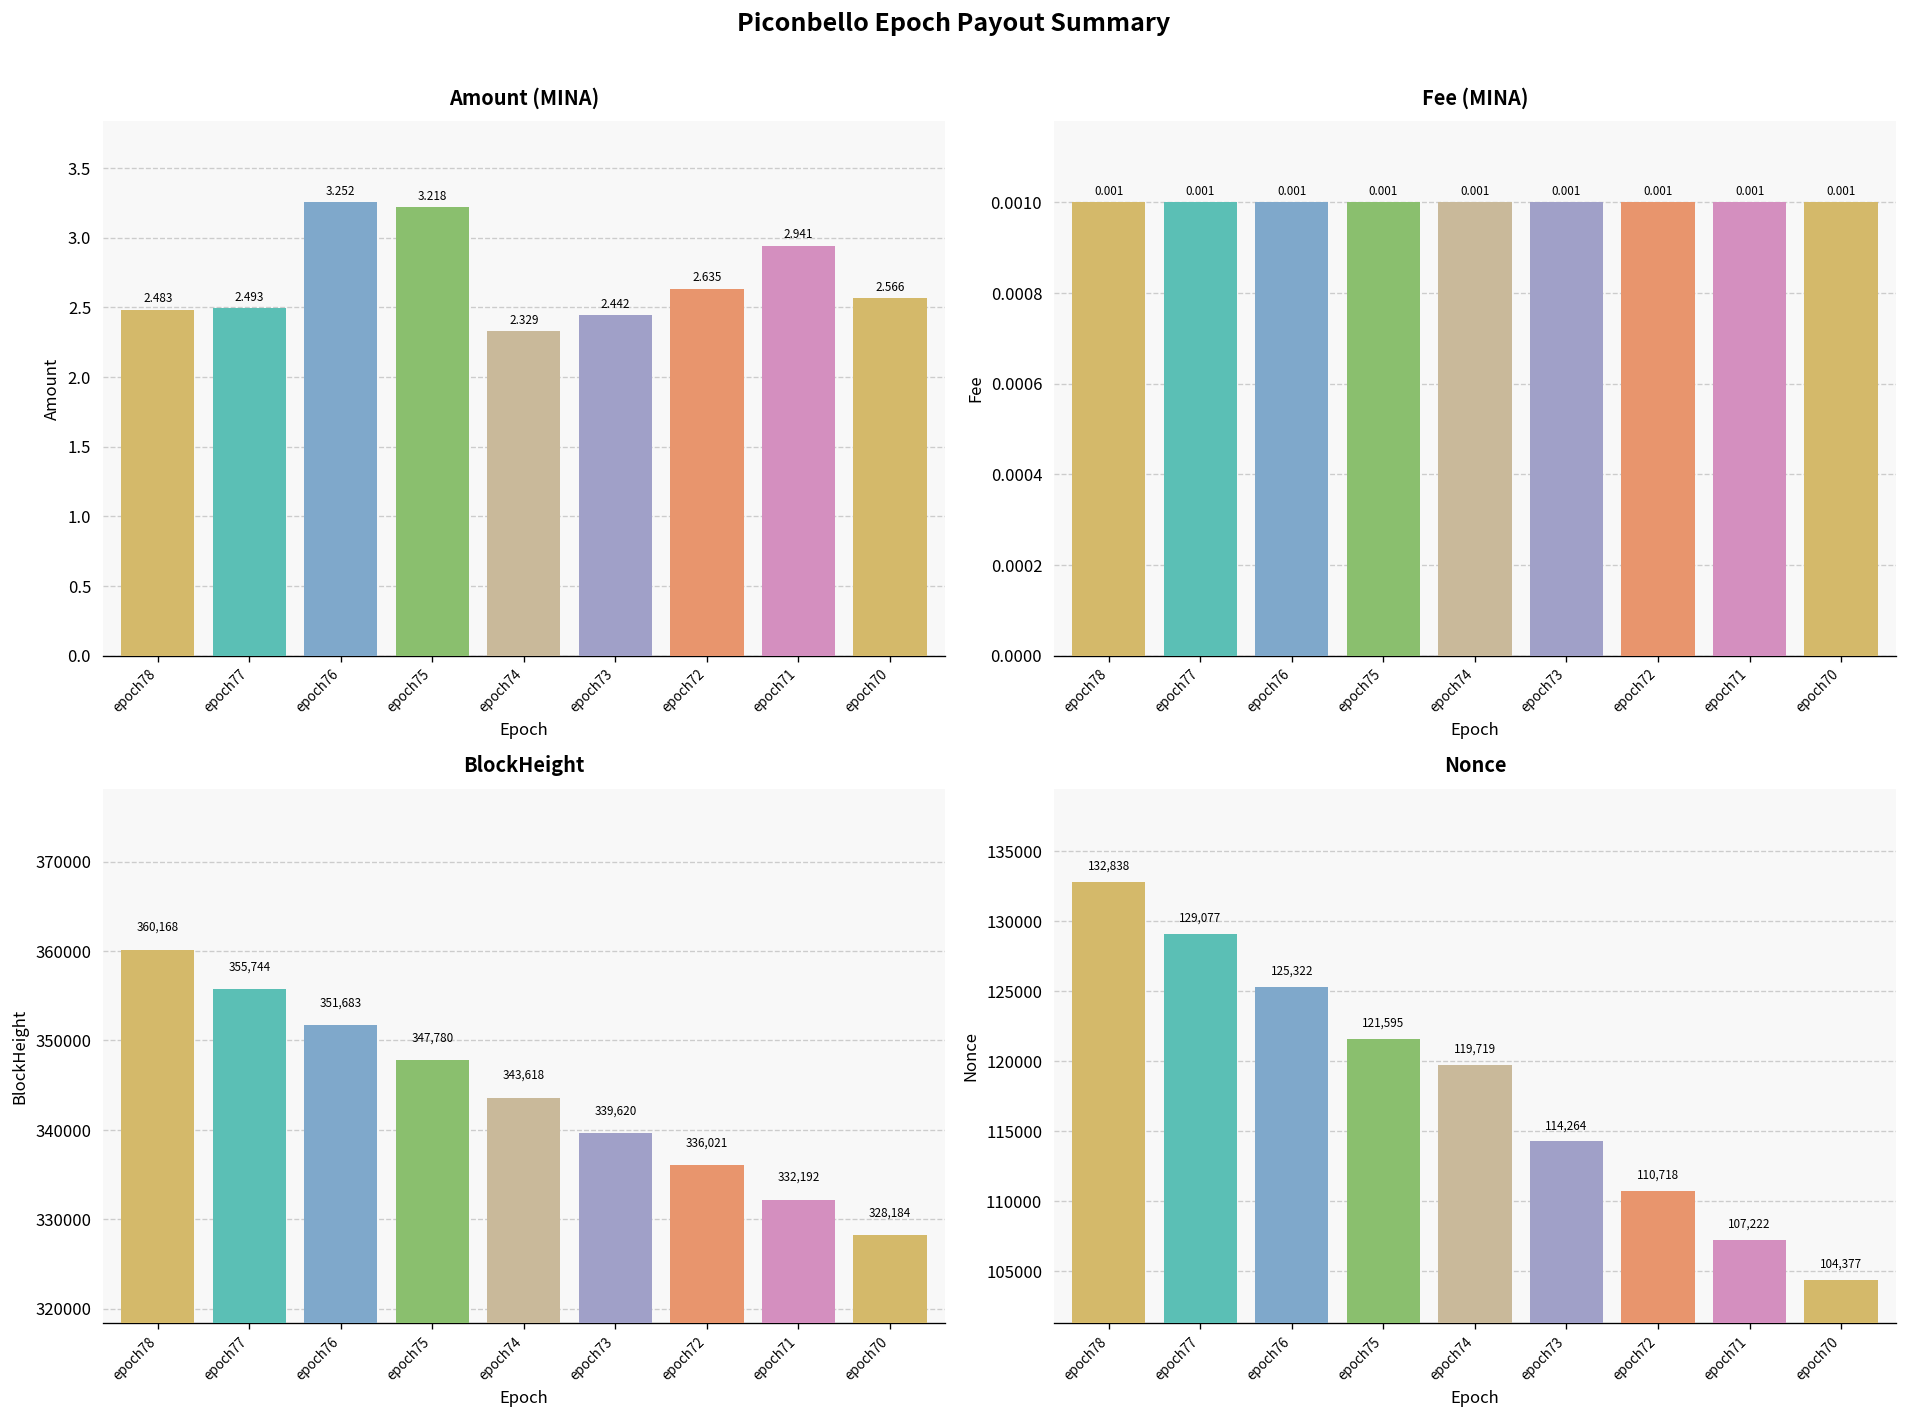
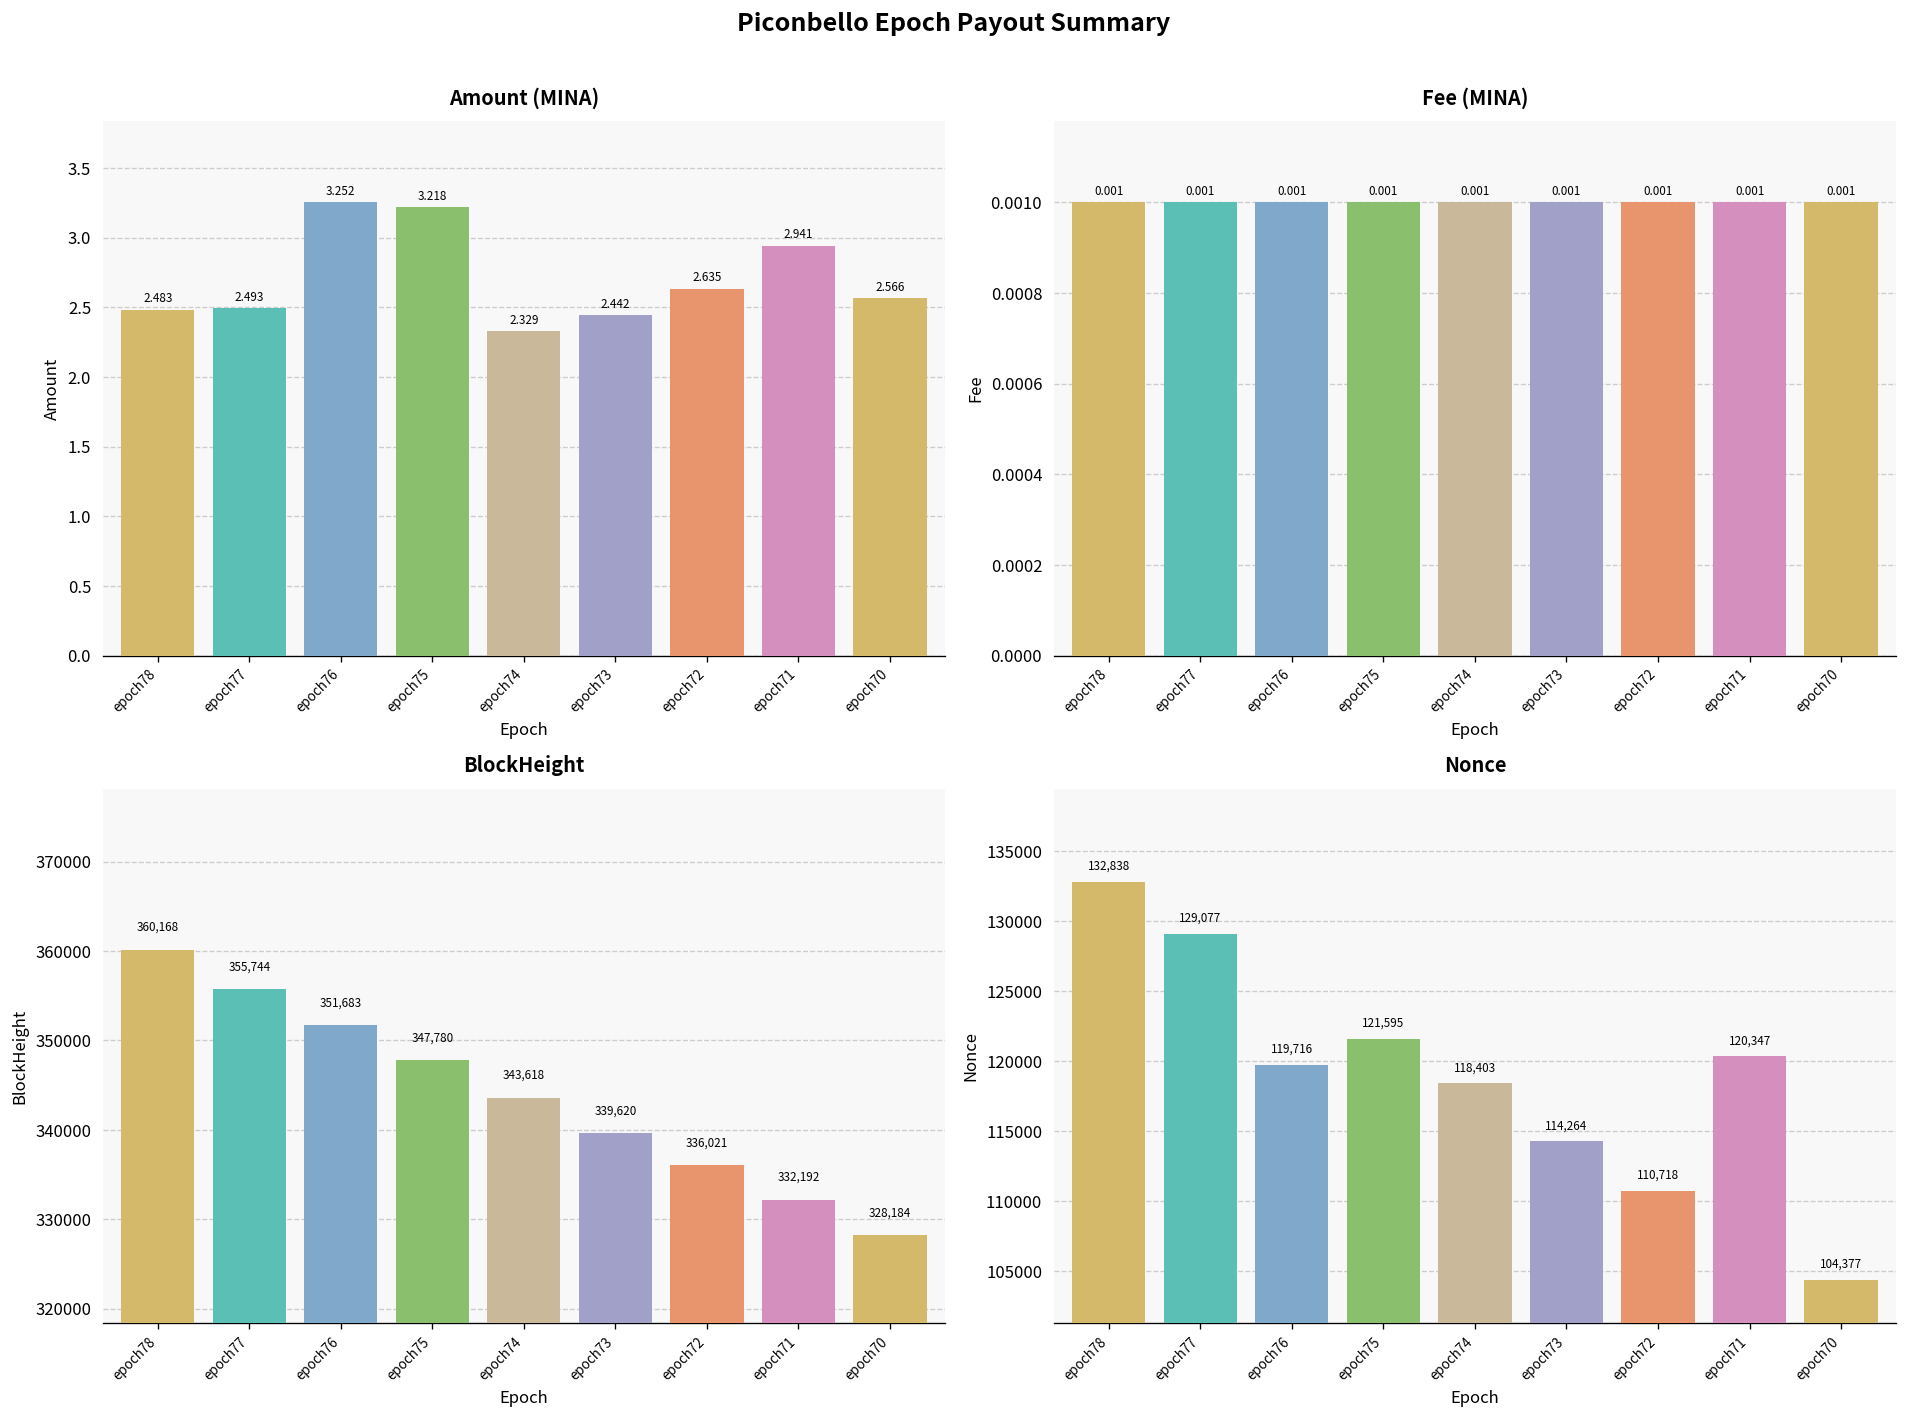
  {
    "Amount (MINA)": {
      "epoch78": "2.483",
      "epoch77": "2.493",
      "epoch76": "3.252",
      "epoch75": "3.218",
      "epoch74": "2.329",
      "epoch73": "2.442",
      "epoch72": "2.635",
      "epoch71": "2.941",
      "epoch70": "2.566"
    },
    "Fee (MINA)": {
      "epoch78": "0.001",
      "epoch77": "0.001",
      "epoch76": "0.001",
      "epoch75": "0.001",
      "epoch74": "0.001",
      "epoch73": "0.001",
      "epoch72": "0.001",
      "epoch71": "0.001",
      "epoch70": "0.001"
    },
    "BlockHeight": {
      "epoch78": "360,168",
      "epoch77": "355,744",
      "epoch76": "351,683",
      "epoch75": "347,780",
      "epoch74": "343,618",
      "epoch73": "339,620",
      "epoch72": "336,021",
      "epoch71": "332,192",
      "epoch70": "328,184"
    },
    "Nonce": {
      "epoch78": "132,838",
      "epoch77": "129,077",
-     "epoch76": "125,322",
+     "epoch76": "119,716",
      "epoch75": "121,595",
-     "epoch74": "119,719",
+     "epoch74": "118,403",
      "epoch73": "114,264",
      "epoch72": "110,718",
-     "epoch71": "107,222",
+     "epoch71": "120,347",
      "epoch70": "104,377"
    }
  }
